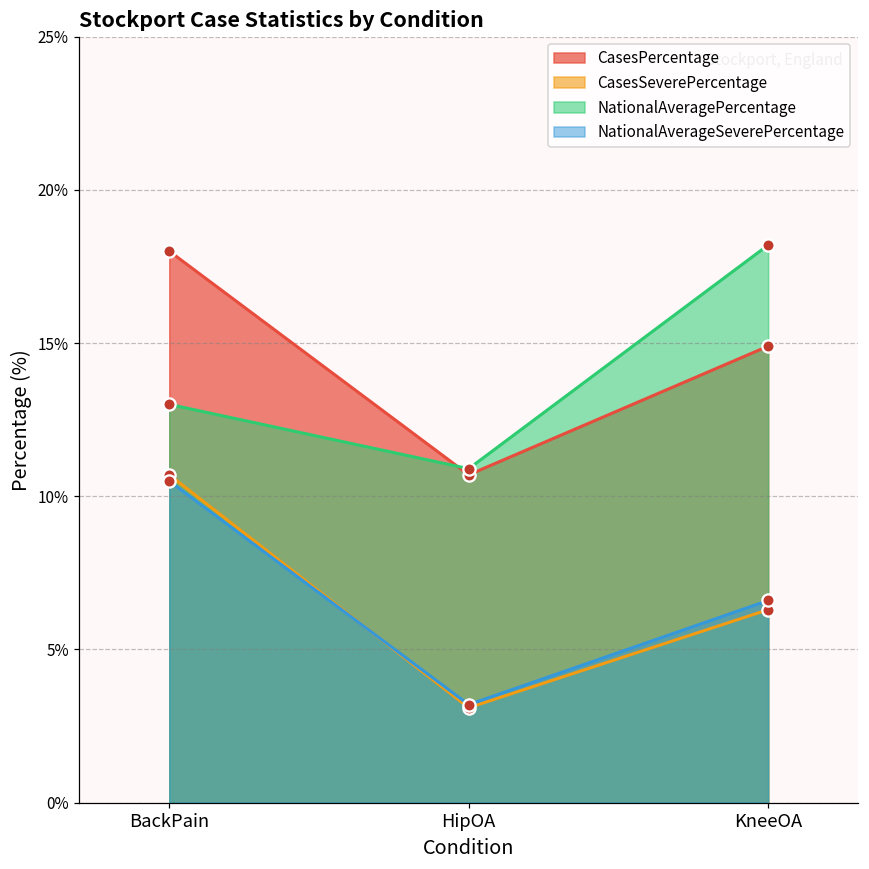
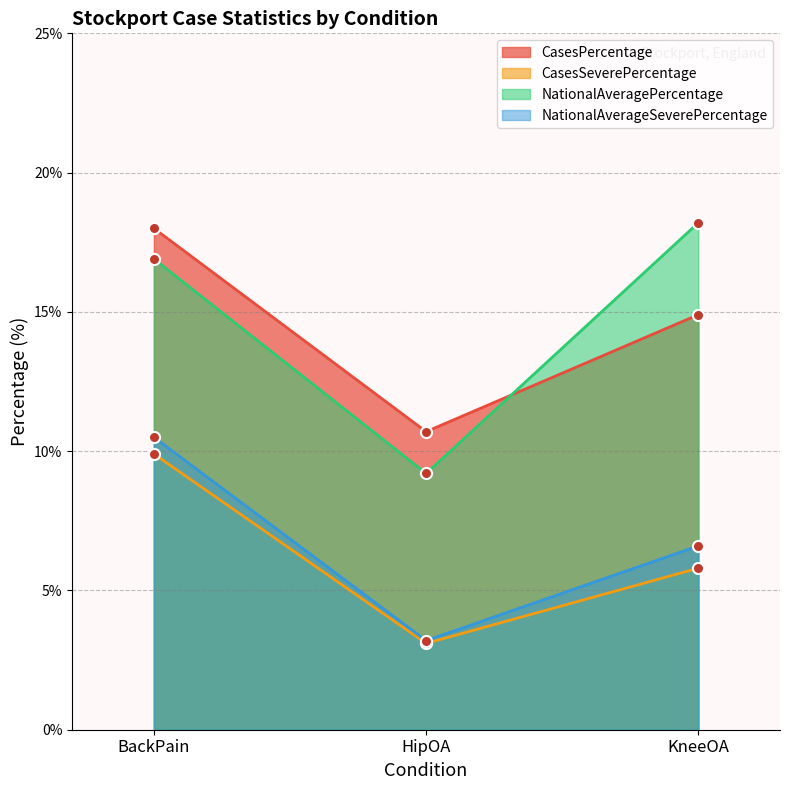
  {
    "CasesPercentage": {
      "BackPain": "18.0%",
      "HipOA": "10.7%",
      "KneeOA": "14.9%"
    },
    "CasesSeverePercentage": {
-     "BackPain": "10.7%",
+     "BackPain": "9.9%",
      "HipOA": "3.1%",
-     "KneeOA": "6.3%"
+     "KneeOA": "5.8%"
    },
    "NationalAveragePercentage": {
-     "BackPain": "13.0%",
-     "HipOA": "10.9%",
+     "BackPain": "16.9%",
+     "HipOA": "9.2%",
      "KneeOA": "18.2%"
    },
    "NationalAverageSeverePercentage": {
      "BackPain": "10.5%",
      "HipOA": "3.2%",
      "KneeOA": "6.6%"
    }
  }
